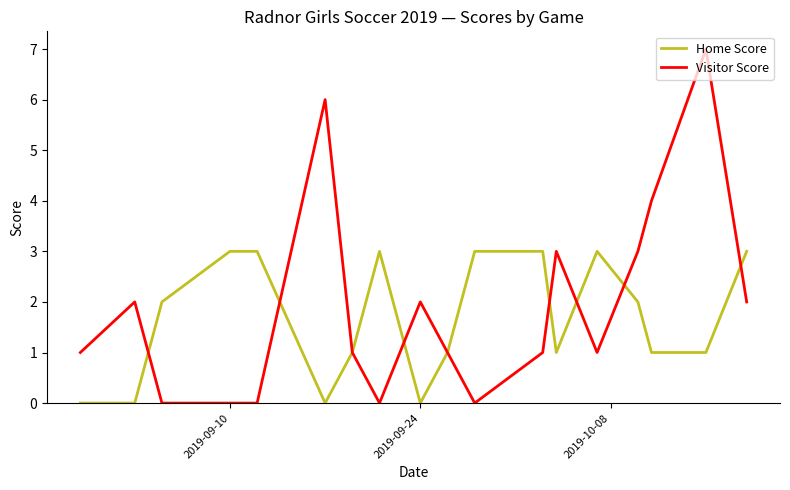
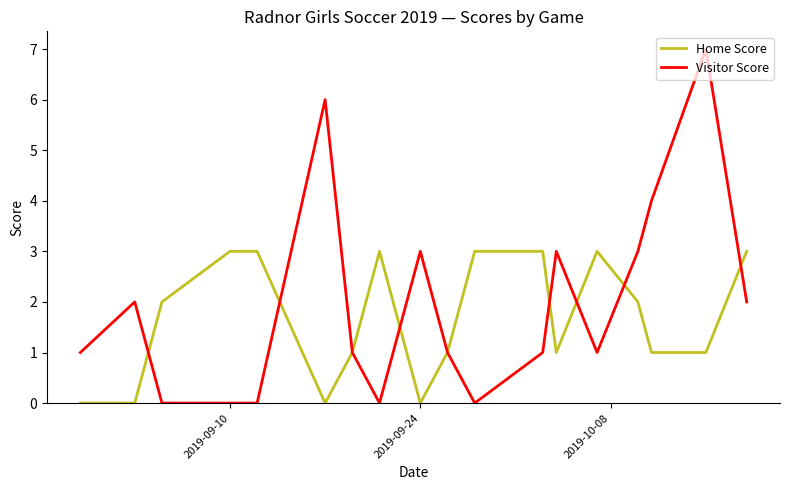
  {
    "Home Score": {
      "2019-09-10": 3,
      "2019-09-24": 0
    },
    "Visitor Score": {
      "2019-09-10": 0,
-     "2019-09-24": 2
+     "2019-09-24": 3
    }
  }
